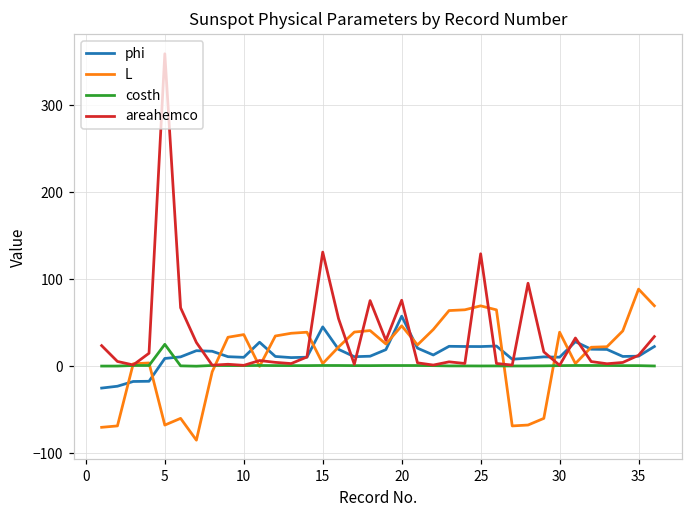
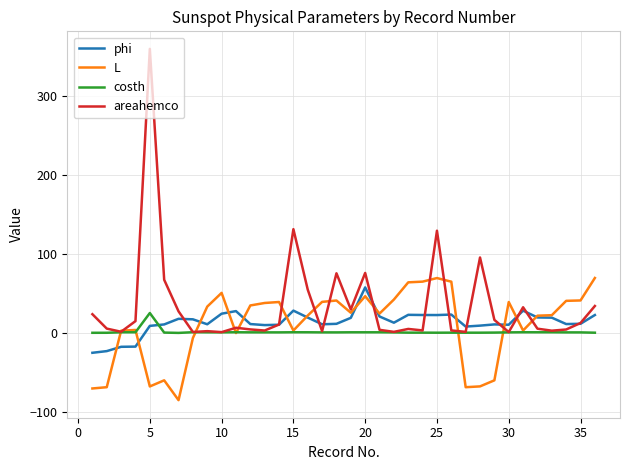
  {
    "phi": {
      "5": 10,
-     "10": 10,
-     "15": 50,
+     "10": 20,
+     "15": 30,
      "20": 60,
      "25": 20,
      "30": 10
    },
    "L": {
      "5": -70,
-     "10": 40,
+     "10": 50,
      "20": 50,
      "25": 70,
      "30": 40,
-     "35": 90
+     "35": 40
    },
    "costh": {
      "5": 30,
      "20": 0,
      "25": 0,
      "35": 0
    },
    "areahemco": {
      "15": 130,
      "20": 80,
      "25": 130
    }
  }
